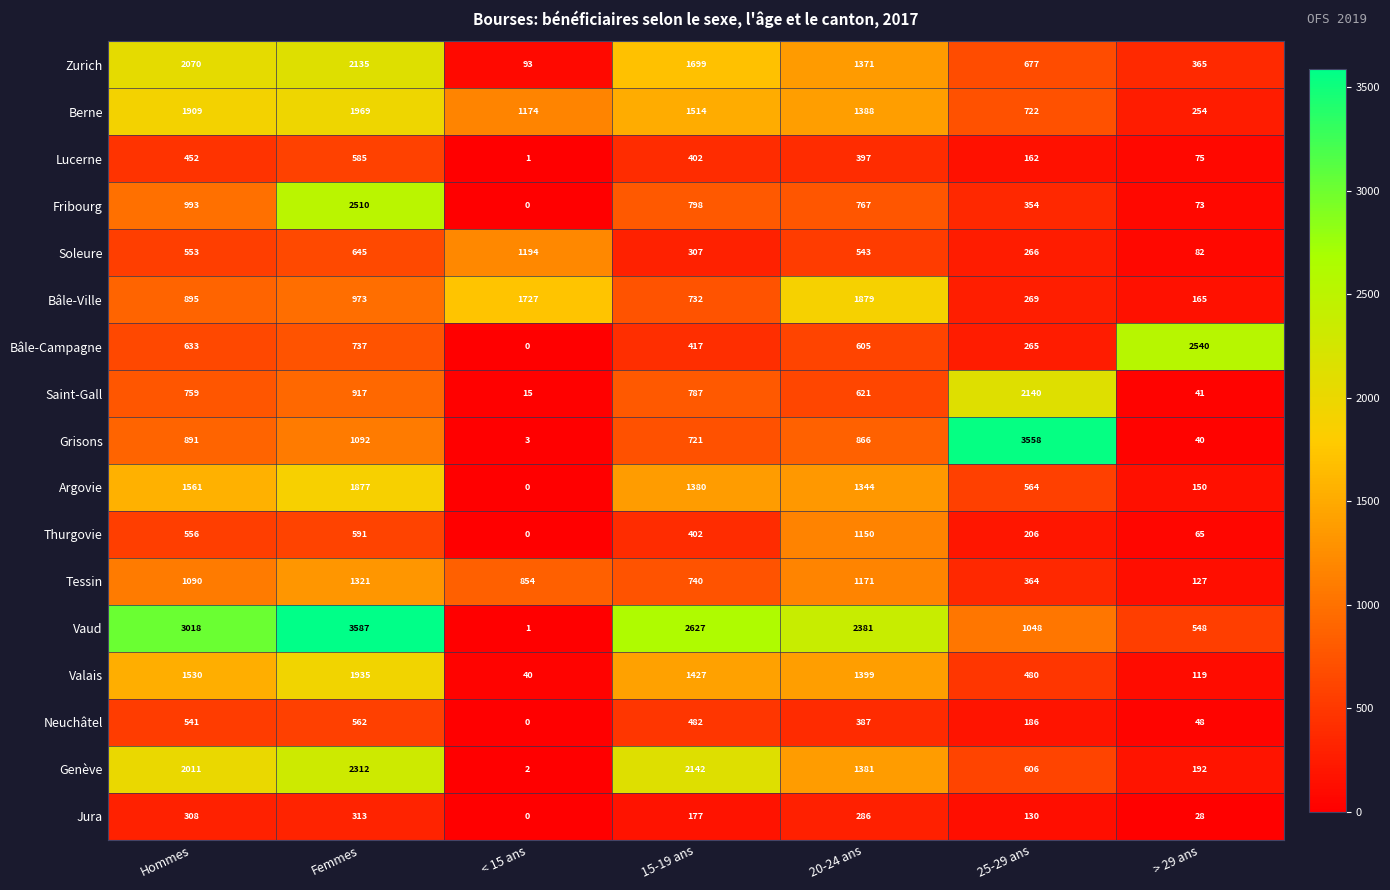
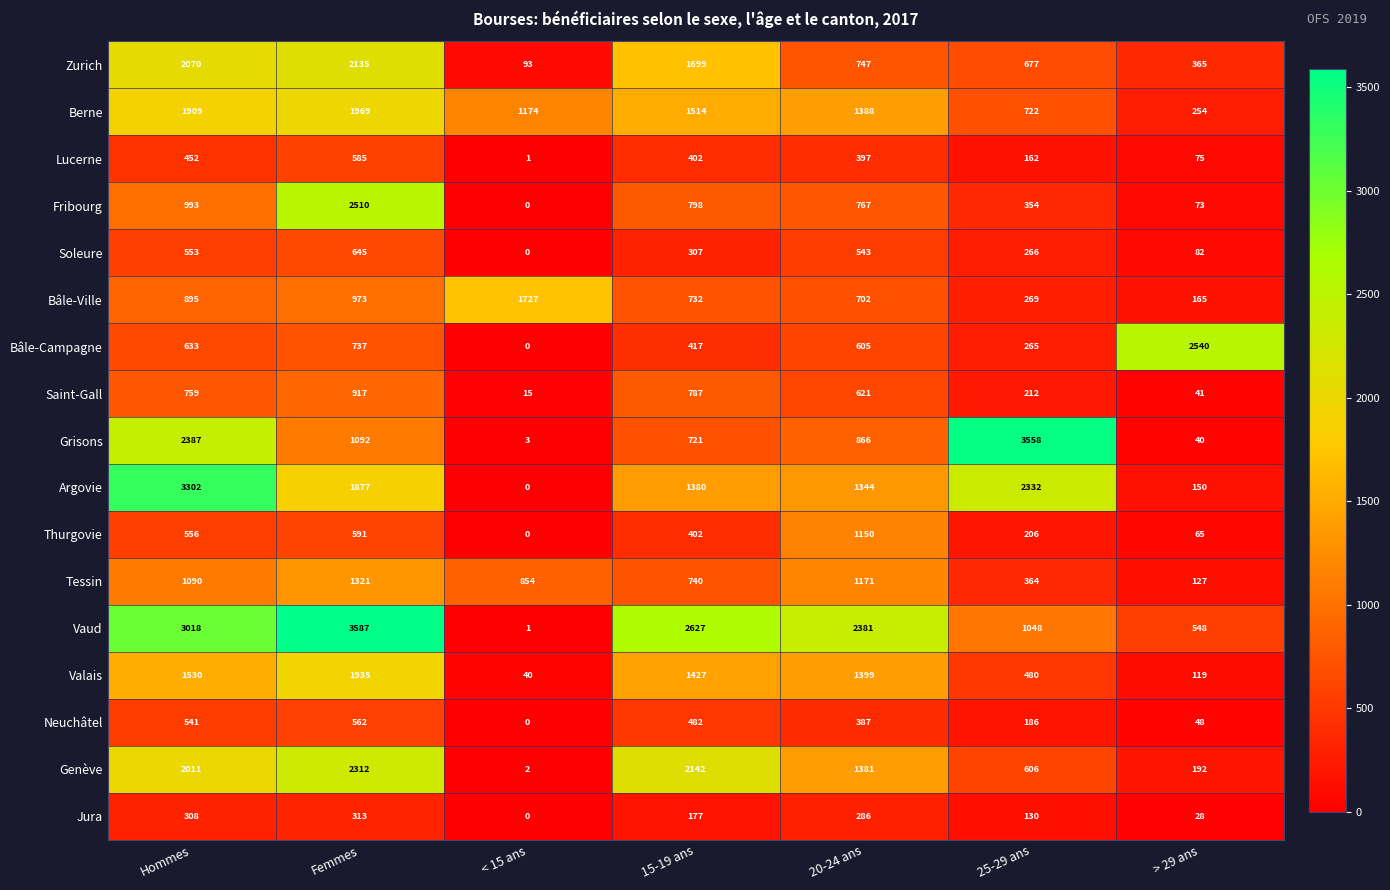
  {
    "Zurich": {
      "Hommes": 2070,
      "Femmes": 2135,
      "< 15 ans": 93,
      "15-19 ans": 1699,
-     "20-24 ans": 1371,
+     "20-24 ans": 747,
      "25-29 ans": 677,
      "> 29 ans": 365
    },
    "Berne": {
      "Hommes": 1909,
      "Femmes": 1969,
      "< 15 ans": 1174,
      "15-19 ans": 1514,
      "20-24 ans": 1388,
      "25-29 ans": 722,
      "> 29 ans": 254
    },
    "Lucerne": {
      "Hommes": 452,
      "Femmes": 585,
      "< 15 ans": 1,
      "15-19 ans": 402,
      "20-24 ans": 397,
      "25-29 ans": 162,
      "> 29 ans": 75
    },
    "Fribourg": {
      "Hommes": 993,
      "Femmes": 2510,
      "< 15 ans": 0,
      "15-19 ans": 798,
      "20-24 ans": 767,
      "25-29 ans": 354,
      "> 29 ans": 73
    },
    "Soleure": {
      "Hommes": 553,
      "Femmes": 645,
-     "< 15 ans": 1194,
+     "< 15 ans": 0,
      "15-19 ans": 307,
      "20-24 ans": 543,
      "25-29 ans": 266,
      "> 29 ans": 82
    },
    "Bâle-Ville": {
      "Hommes": 895,
      "Femmes": 973,
      "< 15 ans": 1727,
      "15-19 ans": 732,
-     "20-24 ans": 1879,
+     "20-24 ans": 702,
      "25-29 ans": 269,
      "> 29 ans": 165
    },
    "Bâle-Campagne": {
      "Hommes": 633,
      "Femmes": 737,
      "< 15 ans": 0,
      "15-19 ans": 417,
      "20-24 ans": 605,
      "25-29 ans": 265,
      "> 29 ans": 2540
    },
    "Saint-Gall": {
      "Hommes": 759,
      "Femmes": 917,
      "< 15 ans": 15,
      "15-19 ans": 787,
      "20-24 ans": 621,
-     "25-29 ans": 2140,
+     "25-29 ans": 212,
      "> 29 ans": 41
    },
    "Grisons": {
-     "Hommes": 891,
+     "Hommes": 2387,
      "Femmes": 1092,
      "< 15 ans": 3,
      "15-19 ans": 721,
      "20-24 ans": 866,
      "25-29 ans": 3558,
      "> 29 ans": 40
    },
    "Argovie": {
-     "Hommes": 1561,
+     "Hommes": 3302,
      "Femmes": 1877,
      "< 15 ans": 0,
      "15-19 ans": 1380,
      "20-24 ans": 1344,
-     "25-29 ans": 564,
+     "25-29 ans": 2332,
      "> 29 ans": 150
    },
    "Thurgovie": {
      "Hommes": 556,
      "Femmes": 591,
      "< 15 ans": 0,
      "15-19 ans": 402,
      "20-24 ans": 1150,
      "25-29 ans": 206,
      "> 29 ans": 65
    },
    "Tessin": {
      "Hommes": 1090,
      "Femmes": 1321,
      "< 15 ans": 854,
      "15-19 ans": 740,
      "20-24 ans": 1171,
      "25-29 ans": 364,
      "> 29 ans": 127
    },
    "Vaud": {
      "Hommes": 3018,
      "Femmes": 3587,
      "< 15 ans": 1,
      "15-19 ans": 2627,
      "20-24 ans": 2381,
      "25-29 ans": 1048,
      "> 29 ans": 548
    },
    "Valais": {
      "Hommes": 1530,
      "Femmes": 1935,
      "< 15 ans": 40,
      "15-19 ans": 1427,
      "20-24 ans": 1399,
      "25-29 ans": 480,
      "> 29 ans": 119
    },
    "Neuchâtel": {
      "Hommes": 541,
      "Femmes": 562,
      "< 15 ans": 0,
      "15-19 ans": 482,
      "20-24 ans": 387,
      "25-29 ans": 186,
      "> 29 ans": 48
    },
    "Genève": {
      "Hommes": 2011,
      "Femmes": 2312,
      "< 15 ans": 2,
      "15-19 ans": 2142,
      "20-24 ans": 1381,
      "25-29 ans": 606,
      "> 29 ans": 192
    },
    "Jura": {
      "Hommes": 308,
      "Femmes": 313,
      "< 15 ans": 0,
      "15-19 ans": 177,
      "20-24 ans": 286,
      "25-29 ans": 130,
      "> 29 ans": 28
    }
  }
